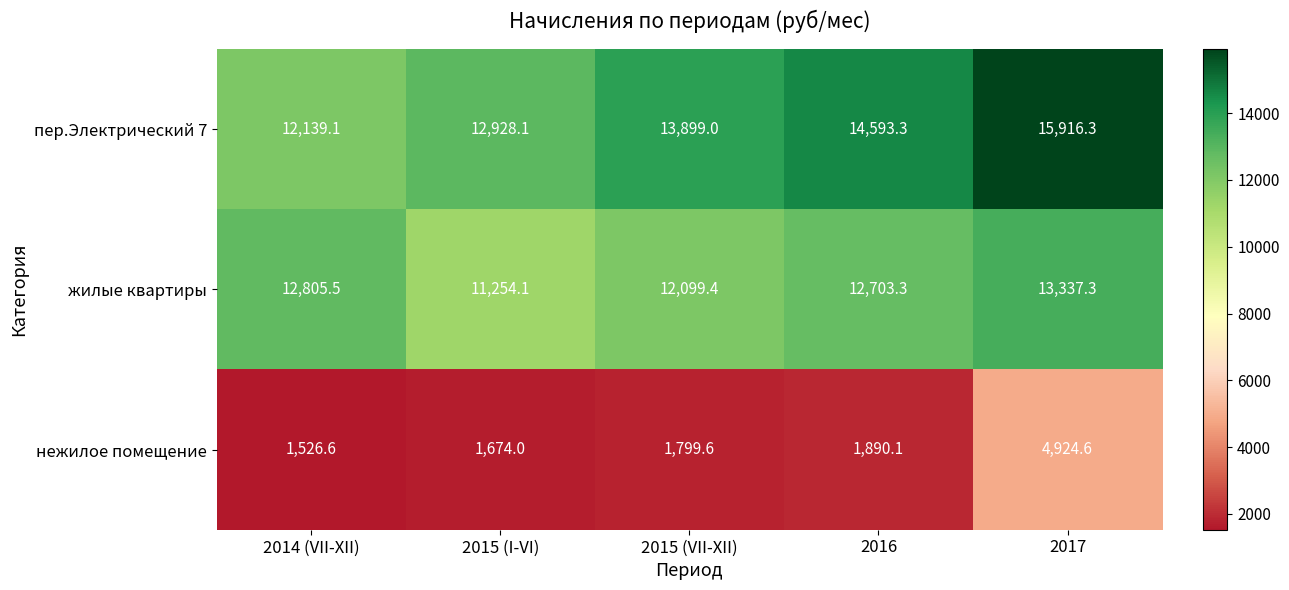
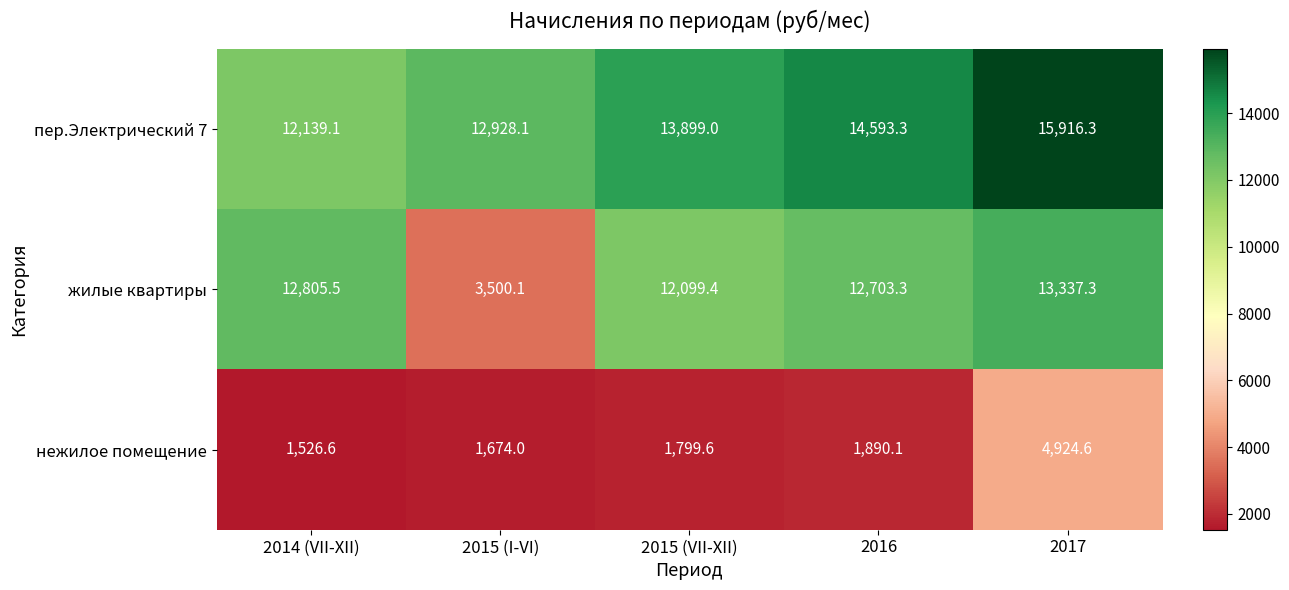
  {
    "пер.Электрический 7": {
      "2014 (VII-XII)": "12,139.1",
      "2015 (I-VI)": "12,928.1",
      "2015 (VII-XII)": "13,899.0",
      "2016": "14,593.3",
      "2017": "15,916.3"
    },
    "жилые квартиры": {
      "2014 (VII-XII)": "12,805.5",
-     "2015 (I-VI)": "11,254.1",
+     "2015 (I-VI)": "3,500.1",
      "2015 (VII-XII)": "12,099.4",
      "2016": "12,703.3",
      "2017": "13,337.3"
    },
    "нежилое помещение": {
      "2014 (VII-XII)": "1,526.6",
      "2015 (I-VI)": "1,674.0",
      "2015 (VII-XII)": "1,799.6",
      "2016": "1,890.1",
      "2017": "4,924.6"
    }
  }
